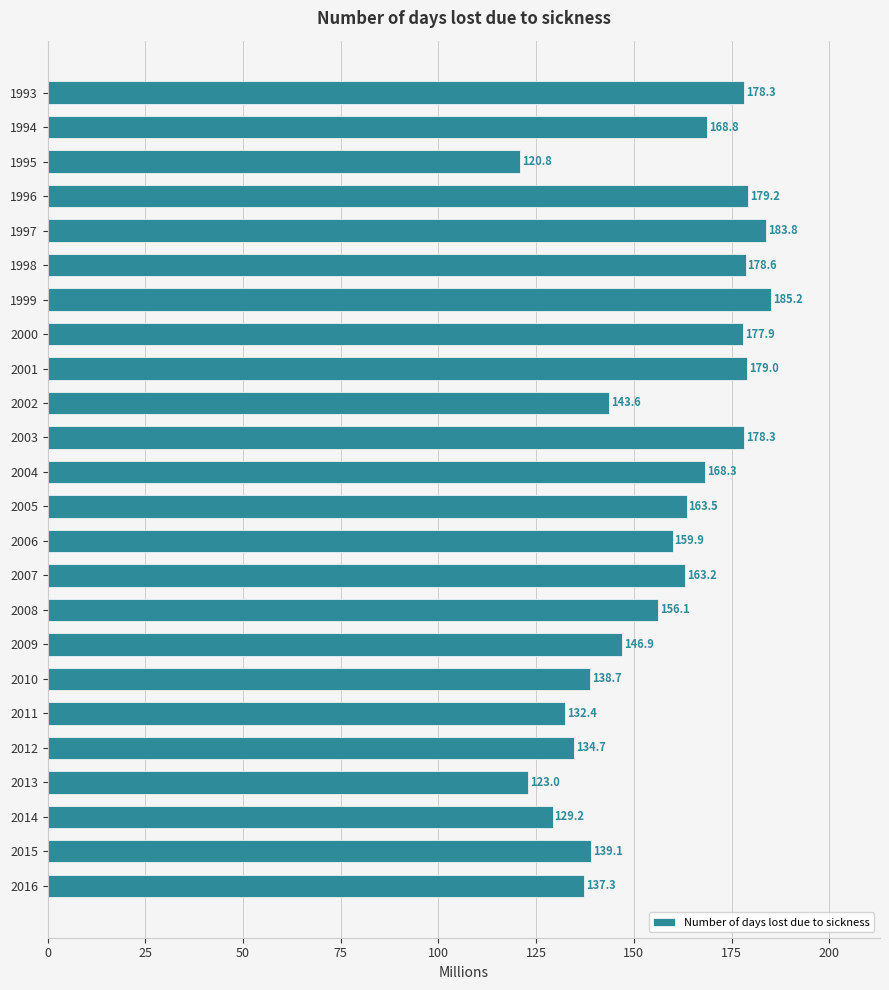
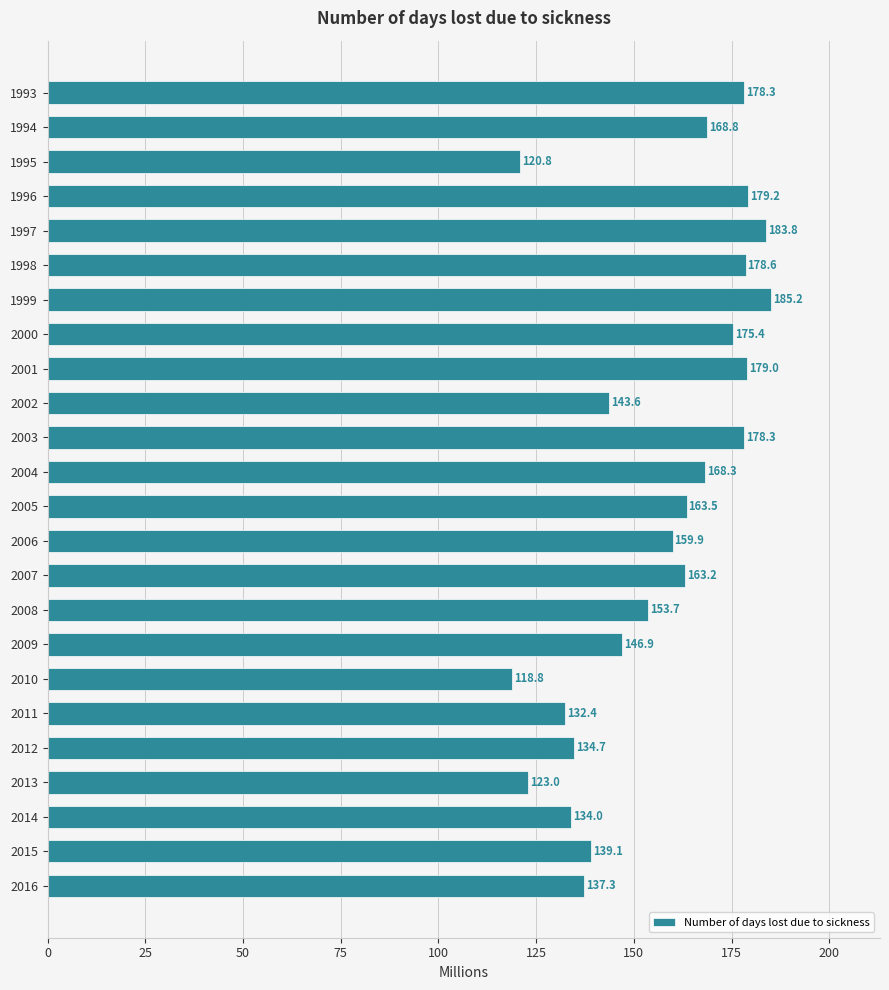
  {
    "1993": 178.3,
    "1994": 168.8,
    "1995": 120.8,
    "1996": 179.2,
    "1997": 183.8,
    "1998": 178.6,
    "1999": 185.2,
-   "2000": 177.9,
+   "2000": 175.4,
    "2001": 179.0,
    "2002": 143.6,
    "2003": 178.3,
    "2004": 168.3,
    "2005": 163.5,
    "2006": 159.9,
    "2007": 163.2,
-   "2008": 156.1,
+   "2008": 153.7,
    "2009": 146.9,
-   "2010": 138.7,
+   "2010": 118.8,
    "2011": 132.4,
    "2012": 134.7,
    "2013": 123.0,
-   "2014": 129.2,
+   "2014": 134.0,
    "2015": 139.1,
    "2016": 137.3
  }
